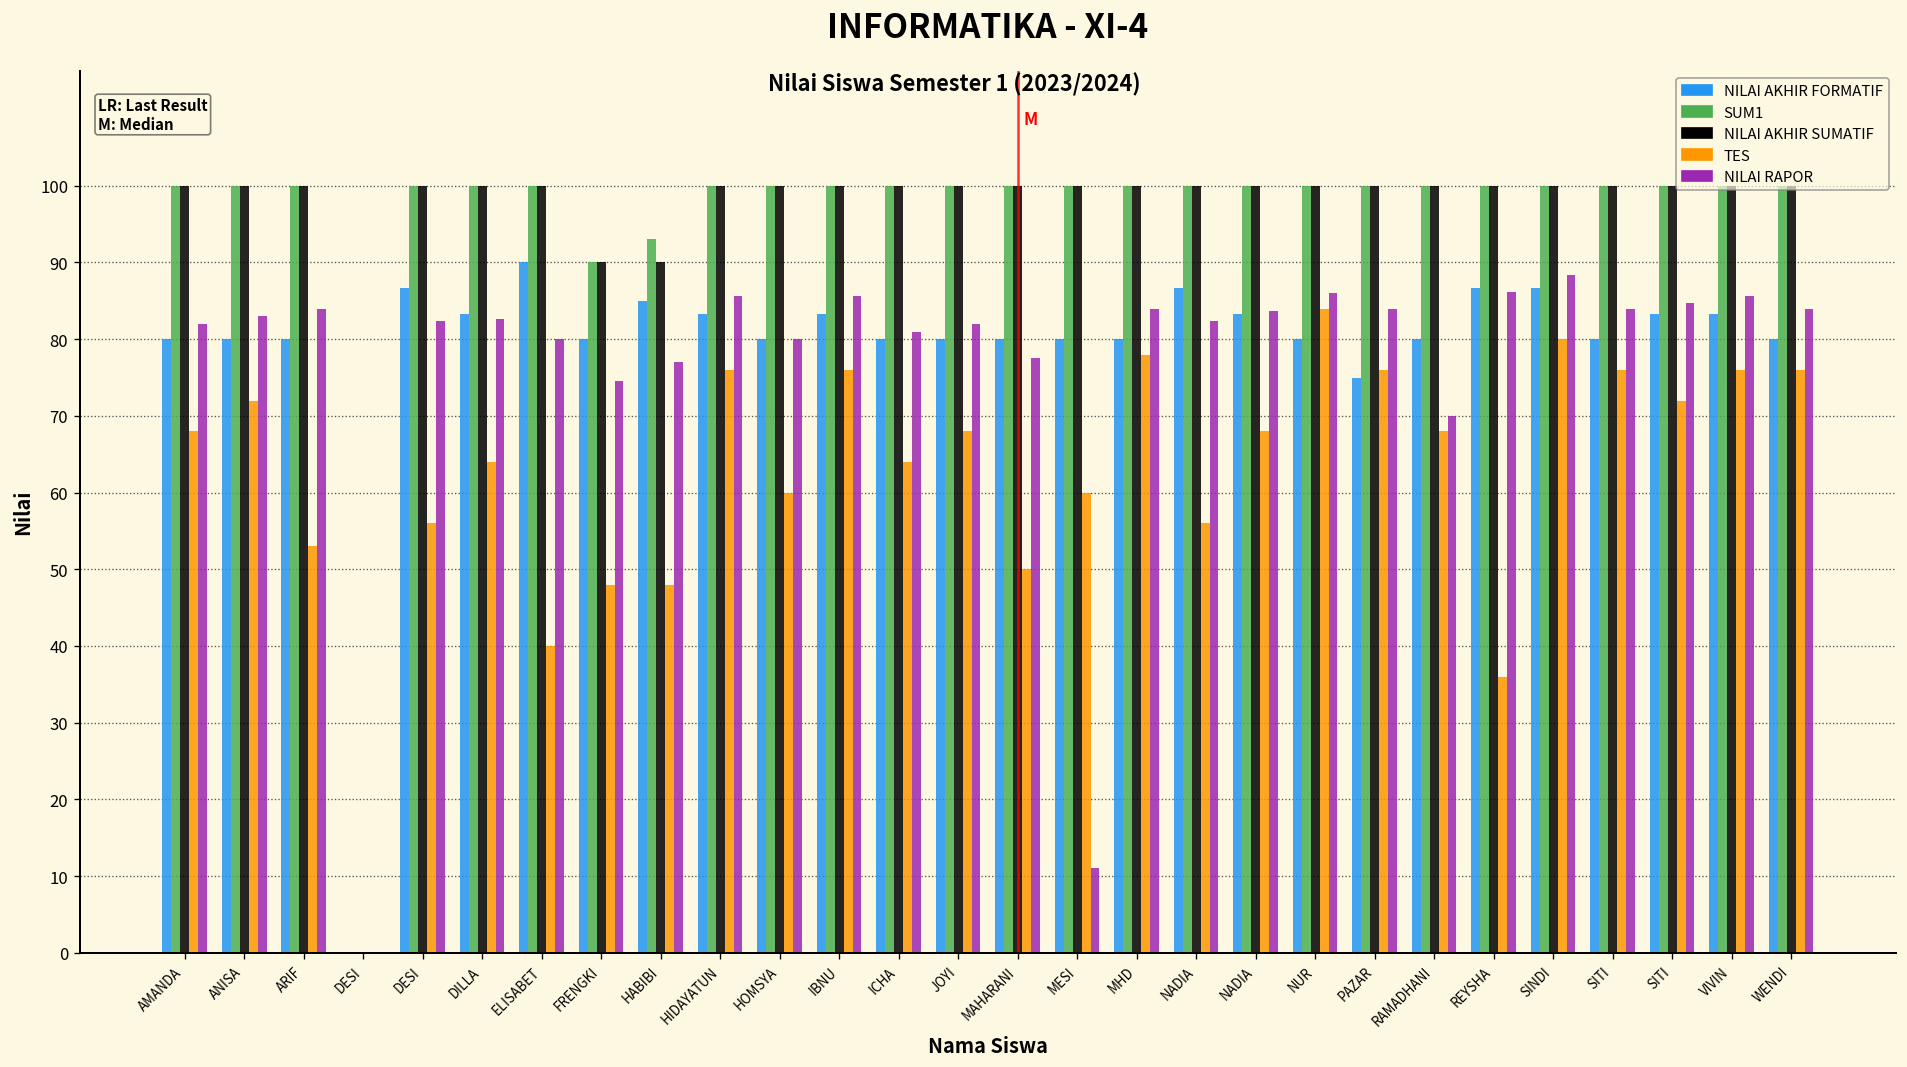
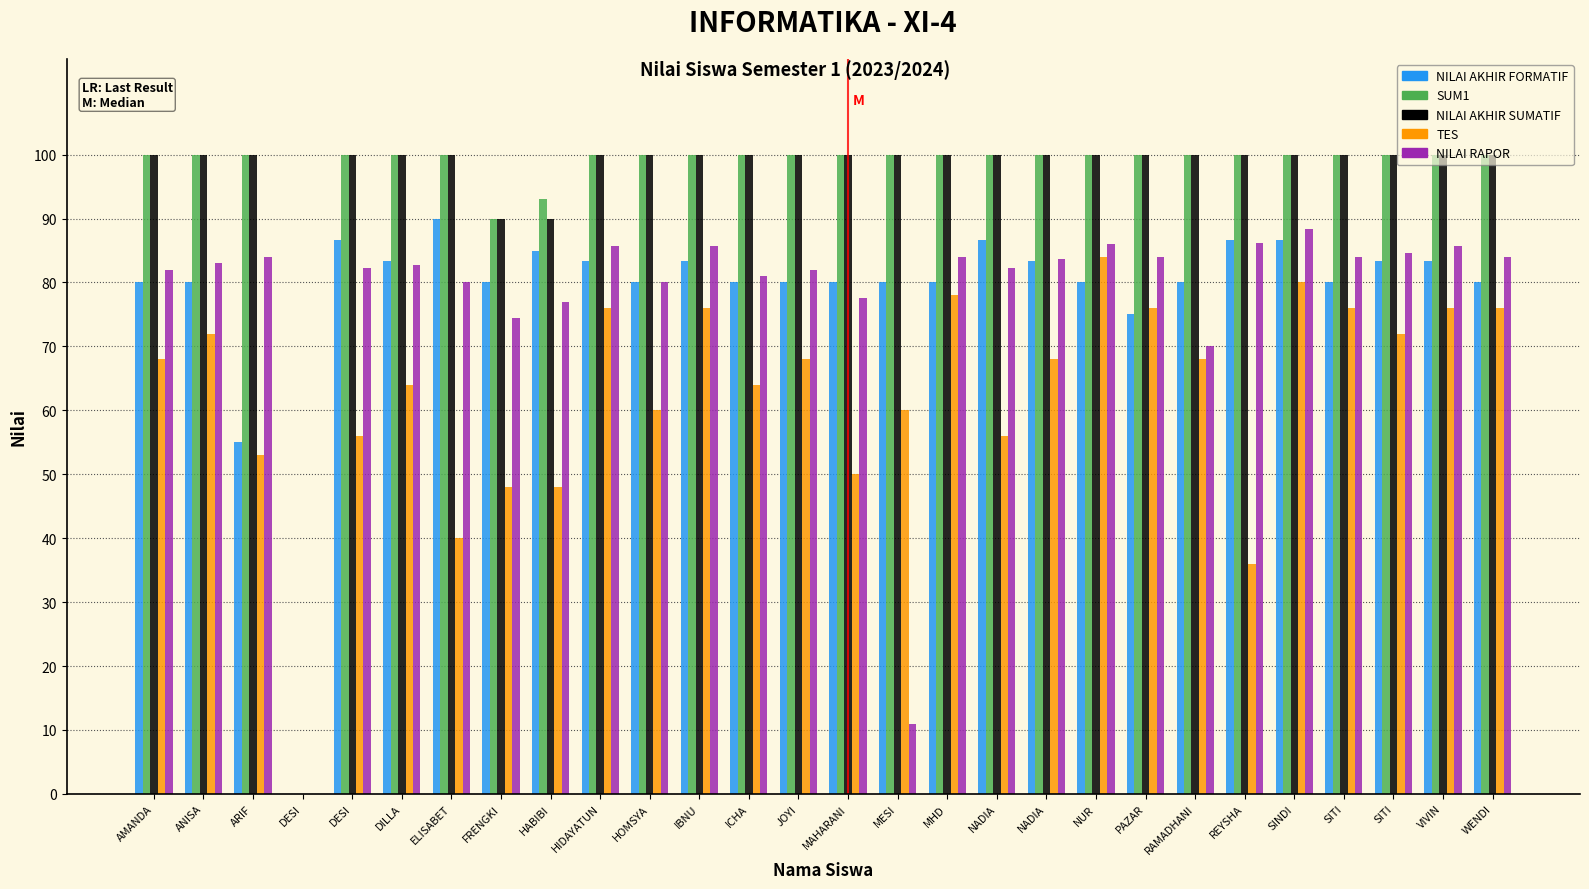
  {
    "NILAI AKHIR FORMATIF": {
      "AMANDA": 80,
      "ANISA": 80,
-     "ARIF": 80,
+     "ARIF": 55,
      "DILLA": 83,
      "ELISABET": 90,
      "FRENGKI": 80,
      "HABIBI": 85,
      "HIDAYATUN": 83,
      "HOMSYA": 80,
      "IBNU": 83,
      "ICHA": 80,
      "JOYI": 80,
      "MAHARANI": 80,
      "MESI": 80,
      "MHD": 80,
      "NUR": 80,
      "PAZAR": 75,
      "RAMADHANI": 80,
      "REYSHA": 87,
      "SINDI": 87,
      "VIVIN": 83,
      "WENDI": 80
    },
    "SUM1": {
      "AMANDA": 100,
      "ANISA": 100,
      "ARIF": 100,
      "DILLA": 100,
      "ELISABET": 100,
      "FRENGKI": 90,
      "HABIBI": 93,
      "HIDAYATUN": 100,
      "HOMSYA": 100,
      "IBNU": 100,
      "ICHA": 100,
      "JOYI": 100,
      "MAHARANI": 100,
      "MESI": 100,
      "MHD": 100,
      "NUR": 100,
      "PAZAR": 100,
      "RAMADHANI": 100,
      "REYSHA": 100,
      "SINDI": 100
    },
    "NILAI AKHIR SUMATIF": {
      "AMANDA": 100,
      "ANISA": 100,
      "ARIF": 100,
      "DILLA": 100,
      "ELISABET": 100,
      "FRENGKI": 90,
      "HABIBI": 90,
      "HIDAYATUN": 100,
      "HOMSYA": 100,
      "IBNU": 100,
      "ICHA": 100,
      "JOYI": 100,
      "MAHARANI": 100,
      "MESI": 100,
      "MHD": 100,
      "NUR": 100,
      "PAZAR": 100,
      "RAMADHANI": 100,
      "REYSHA": 100,
      "SINDI": 100
    },
    "TES": {
      "AMANDA": 68,
      "ANISA": 72,
      "ARIF": 53,
      "DILLA": 64,
      "ELISABET": 40,
      "FRENGKI": 48,
      "HABIBI": 48,
      "HIDAYATUN": 76,
      "HOMSYA": 60,
      "IBNU": 76,
      "ICHA": 64,
      "JOYI": 68,
      "MAHARANI": 50,
      "MESI": 60,
      "MHD": 78,
      "NUR": 84,
      "PAZAR": 76,
      "RAMADHANI": 68,
      "REYSHA": 36,
      "SINDI": 80,
      "VIVIN": 76,
      "WENDI": 76
    },
    "NILAI RAPOR": {
      "AMANDA": 82,
      "ANISA": 83,
      "ARIF": 84,
      "DILLA": 83,
      "ELISABET": 80,
      "FRENGKI": 75,
      "HABIBI": 77,
      "HIDAYATUN": 86,
      "HOMSYA": 80,
      "IBNU": 86,
      "ICHA": 81,
      "JOYI": 82,
      "MAHARANI": 78,
      "MESI": 11,
      "MHD": 84,
      "NUR": 86,
      "PAZAR": 84,
      "RAMADHANI": 70,
      "REYSHA": 86,
      "SINDI": 88,
      "VIVIN": 86,
      "WENDI": 84
    }
  }
